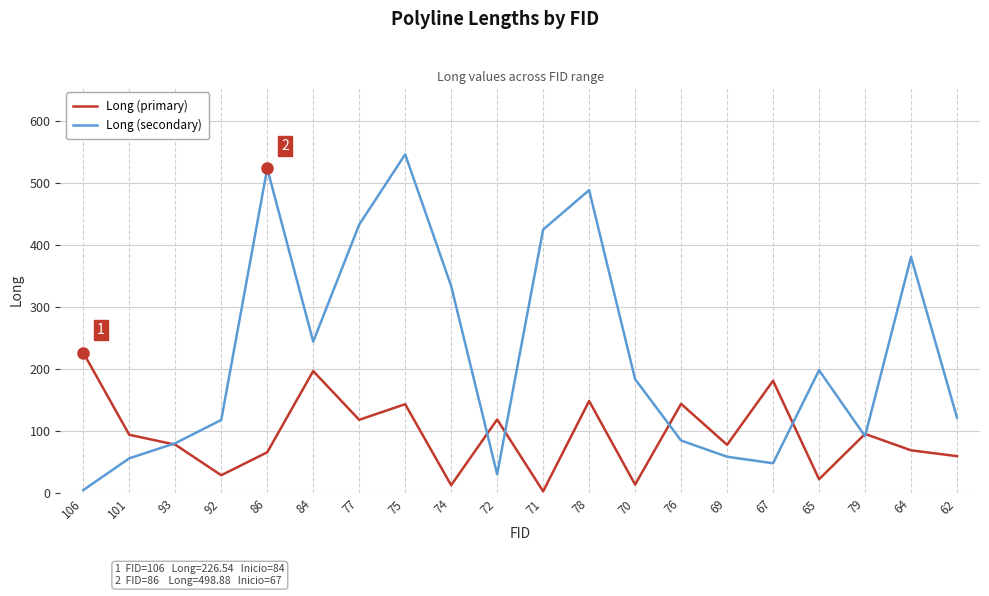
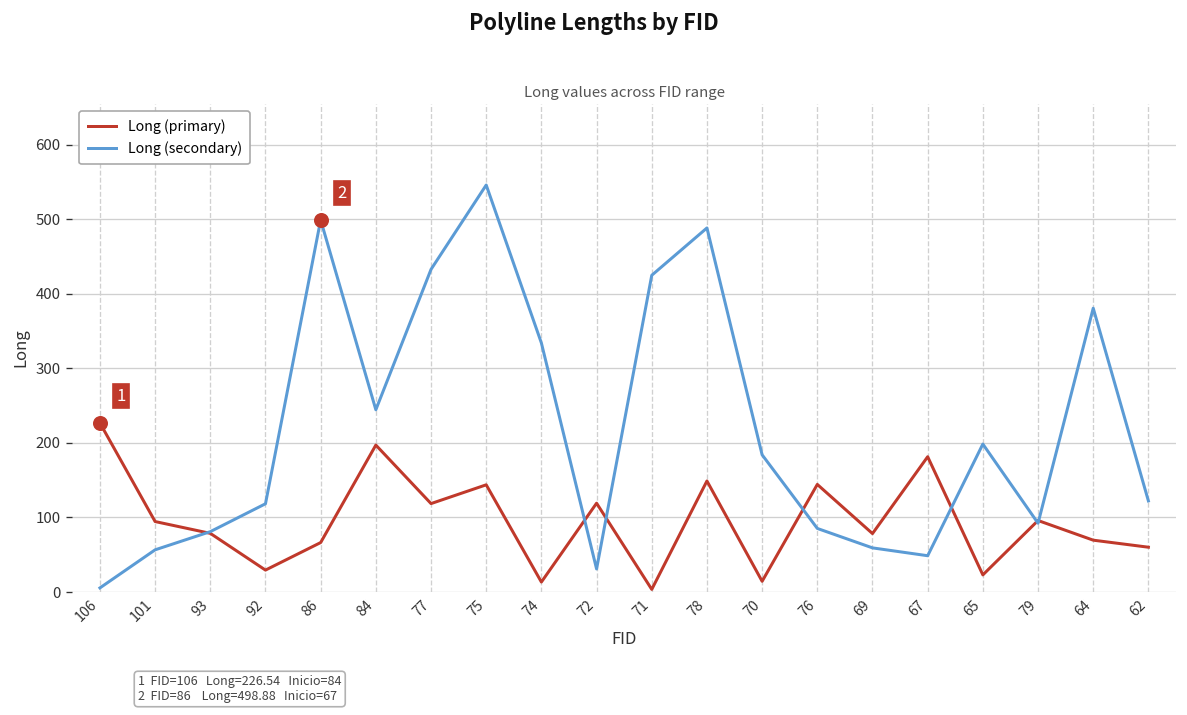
  {
    "Long (secondary)": {
      "106": 10,
      "101": 60,
      "92": 120,
-     "86": 520,
+     "86": 500,
      "84": 240,
      "77": 430,
      "75": 550,
      "74": 330,
      "72": 30,
      "71": 420,
      "78": 490,
      "70": 180,
      "76": 90,
      "69": 60,
      "67": 50,
      "65": 200,
      "64": 380,
      "62": 120
    }
  }
